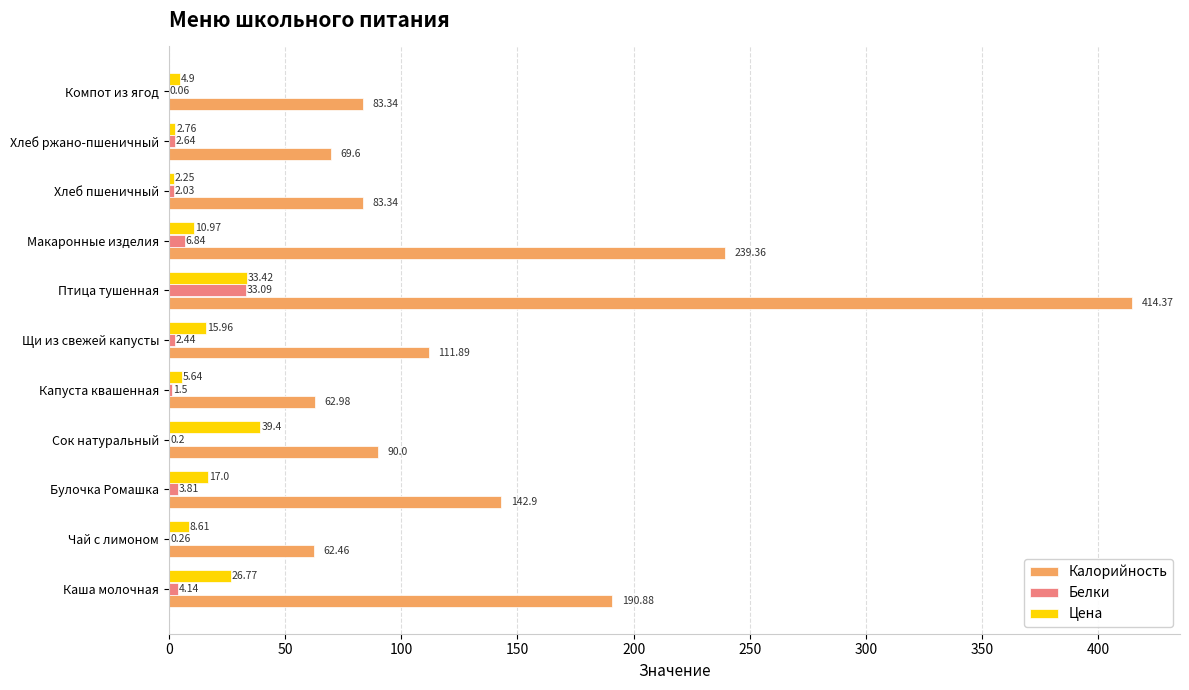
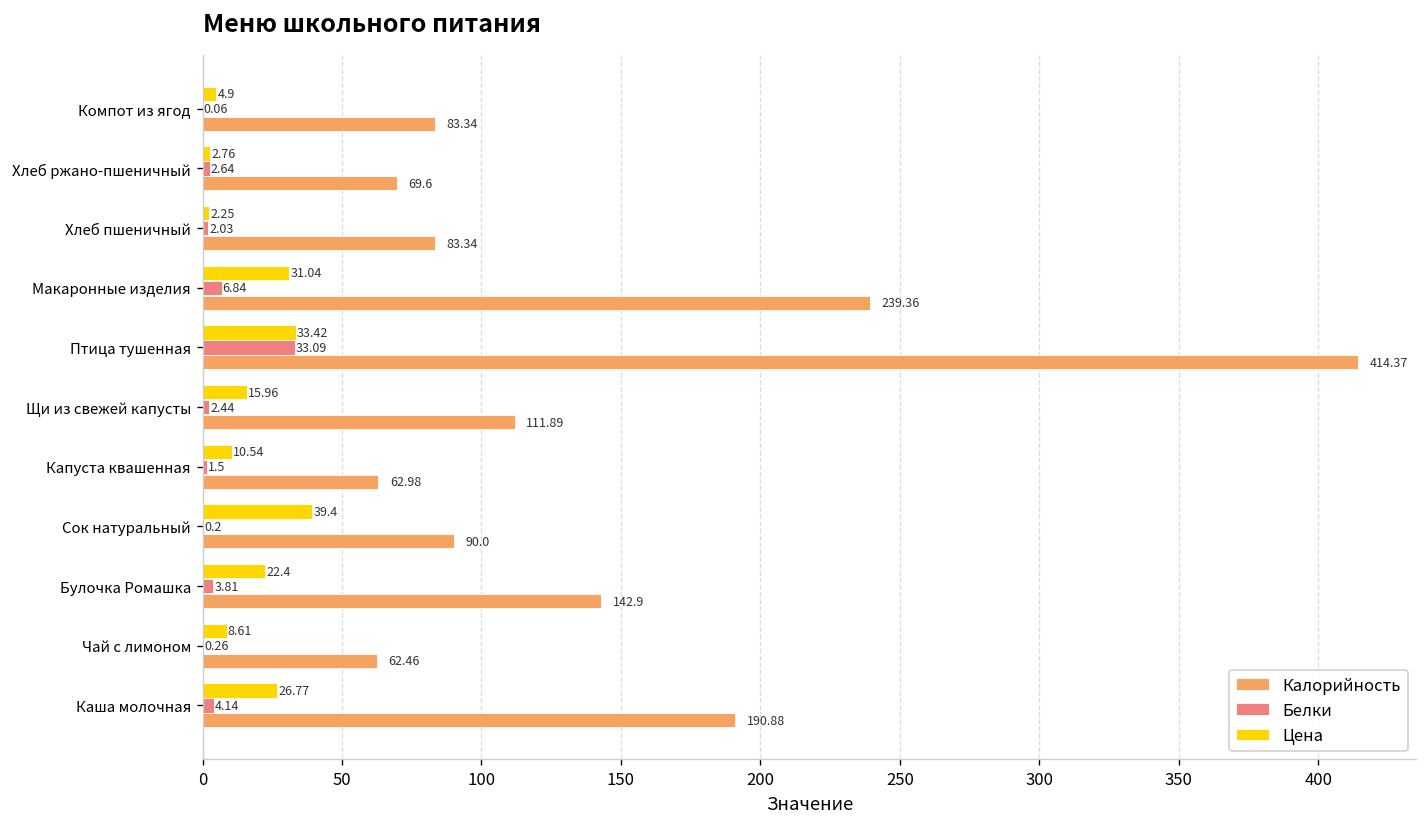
  {
    "Цена": {
      "Компот из ягод": 4.9,
      "Хлеб ржано-пшеничный": 2.76,
      "Хлеб пшеничный": 2.25,
-     "Макаронные изделия": 10.97,
+     "Макаронные изделия": 31.04,
      "Птица тушенная": 33.42,
      "Щи из свежей капусты": 15.96,
-     "Капуста квашенная": 5.64,
+     "Капуста квашенная": 10.54,
      "Сок натуральный": 39.4,
-     "Булочка Ромашка": 17.0,
+     "Булочка Ромашка": 22.4,
      "Чай с лимоном": 8.61,
      "Каша молочная": 26.77
    }
  }
